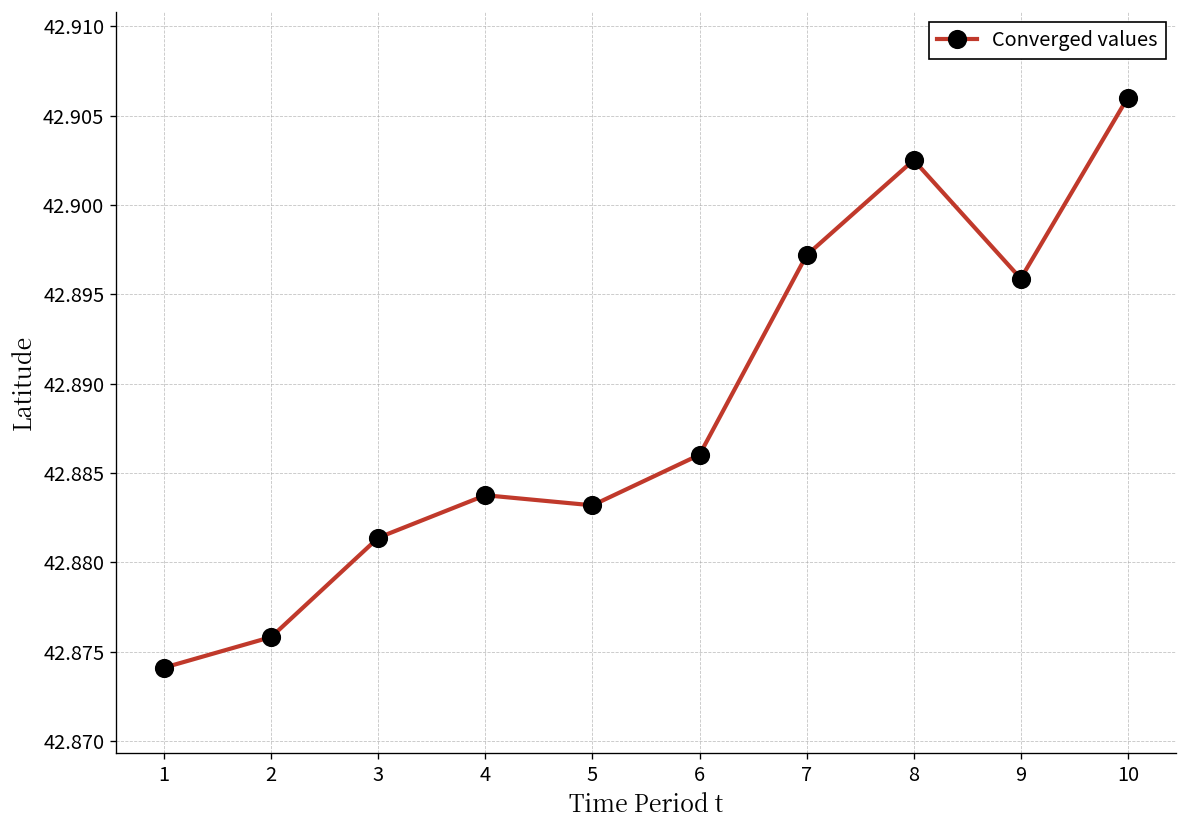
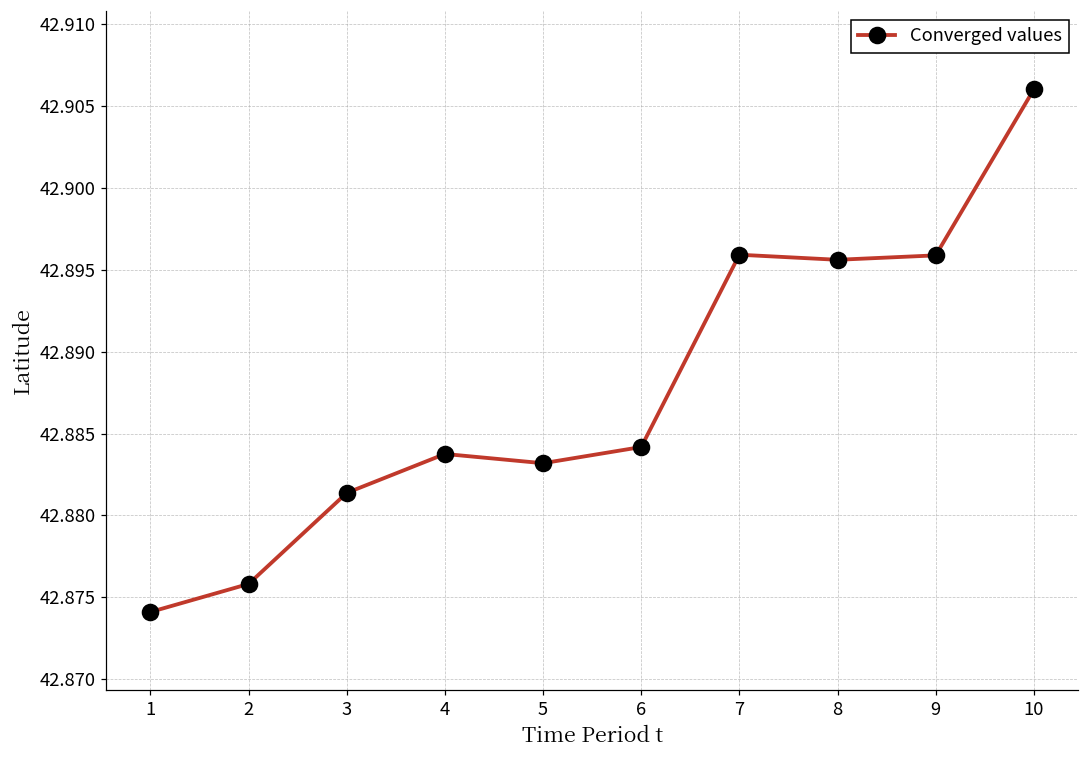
  {
    "1": 42.8741,
    "2": 42.8758,
    "3": 42.8814,
    "4": 42.8838,
    "5": 42.8832,
-   "6": 42.8860,
-   "7": 42.8972,
-   "8": 42.9025,
+   "6": 42.8842,
+   "7": 42.8959,
+   "8": 42.8956,
    "9": 42.8959,
    "10": 42.9060
  }
